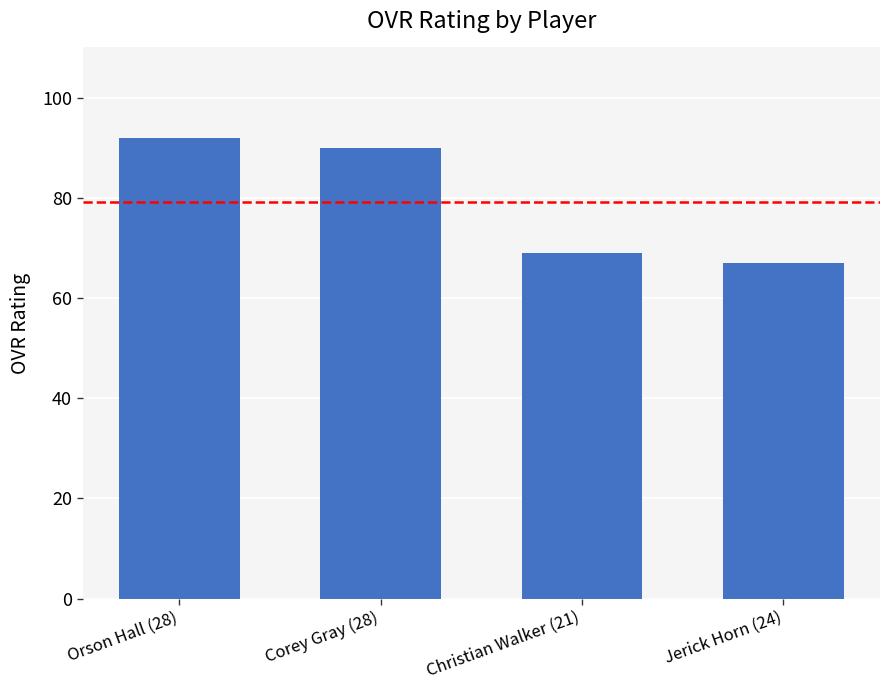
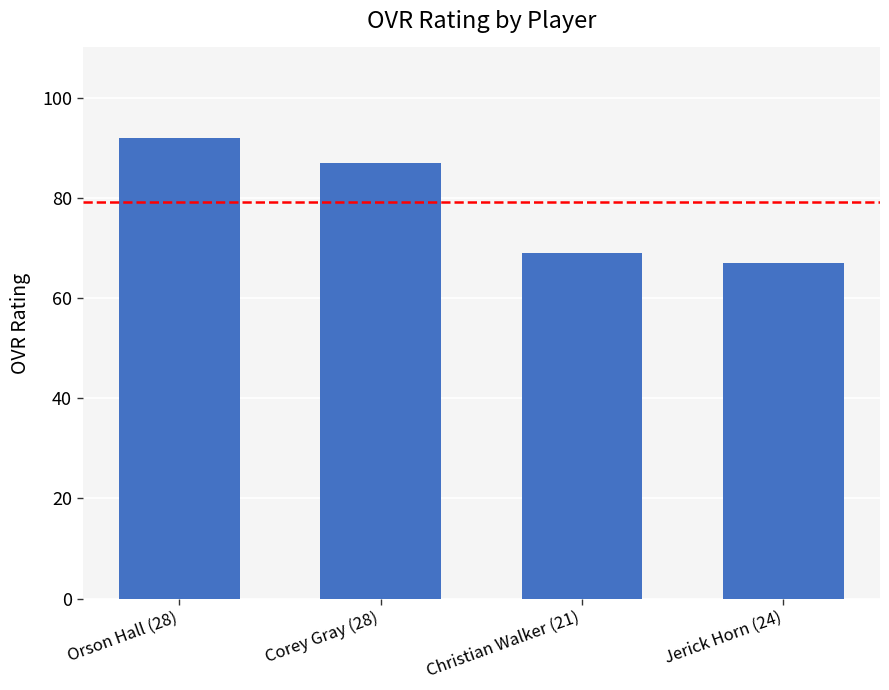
  {
    "Orson Hall (28)": 92,
-   "Corey Gray (28)": 90,
+   "Corey Gray (28)": 87,
    "Christian Walker (21)": 69,
    "Jerick Horn (24)": 67
  }
